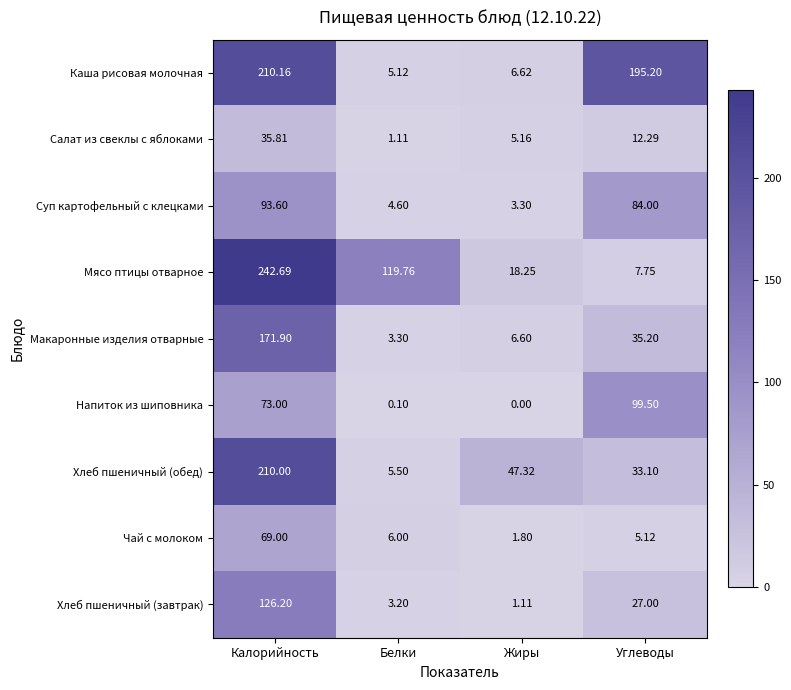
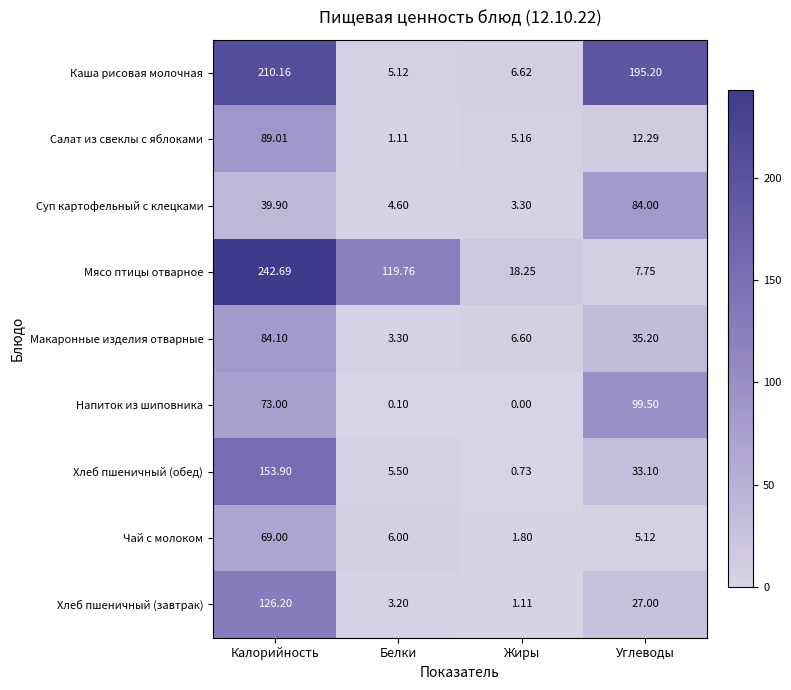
  {
    "Каша рисовая молочная": {
      "Калорийность": 210.16,
      "Белки": 5.12,
      "Жиры": 6.62,
      "Углеводы": 195.20
    },
    "Салат из свеклы с яблоками": {
-     "Калорийность": 35.81,
+     "Калорийность": 89.01,
      "Белки": 1.11,
      "Жиры": 5.16,
      "Углеводы": 12.29
    },
    "Суп картофельный с клецками": {
-     "Калорийность": 93.60,
+     "Калорийность": 39.90,
      "Белки": 4.60,
      "Жиры": 3.30,
      "Углеводы": 84.00
    },
    "Мясо птицы отварное": {
      "Калорийность": 242.69,
      "Белки": 119.76,
      "Жиры": 18.25,
      "Углеводы": 7.75
    },
    "Макаронные изделия отварные": {
-     "Калорийность": 171.90,
+     "Калорийность": 84.10,
      "Белки": 3.30,
      "Жиры": 6.60,
      "Углеводы": 35.20
    },
    "Напиток из шиповника": {
      "Калорийность": 73.00,
      "Белки": 0.10,
      "Жиры": 0.00,
      "Углеводы": 99.50
    },
    "Хлеб пшеничный (обед)": {
-     "Калорийность": 210.00,
+     "Калорийность": 153.90,
      "Белки": 5.50,
-     "Жиры": 47.32,
+     "Жиры": 0.73,
      "Углеводы": 33.10
    },
    "Чай с молоком": {
      "Калорийность": 69.00,
      "Белки": 6.00,
      "Жиры": 1.80,
      "Углеводы": 5.12
    },
    "Хлеб пшеничный (завтрак)": {
      "Калорийность": 126.20,
      "Белки": 3.20,
      "Жиры": 1.11,
      "Углеводы": 27.00
    }
  }
